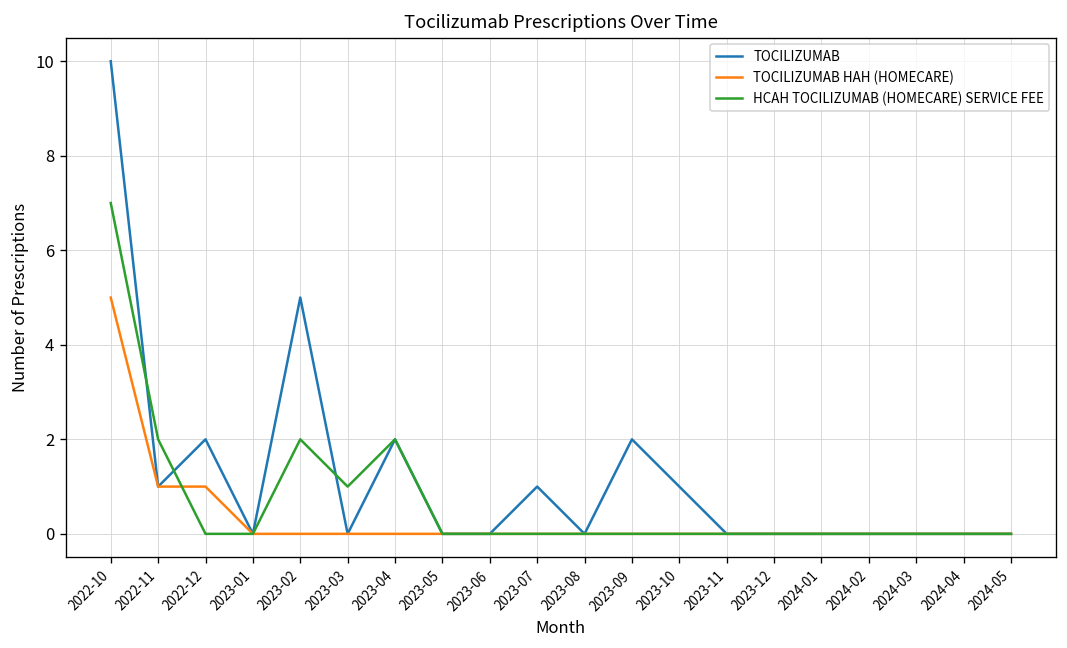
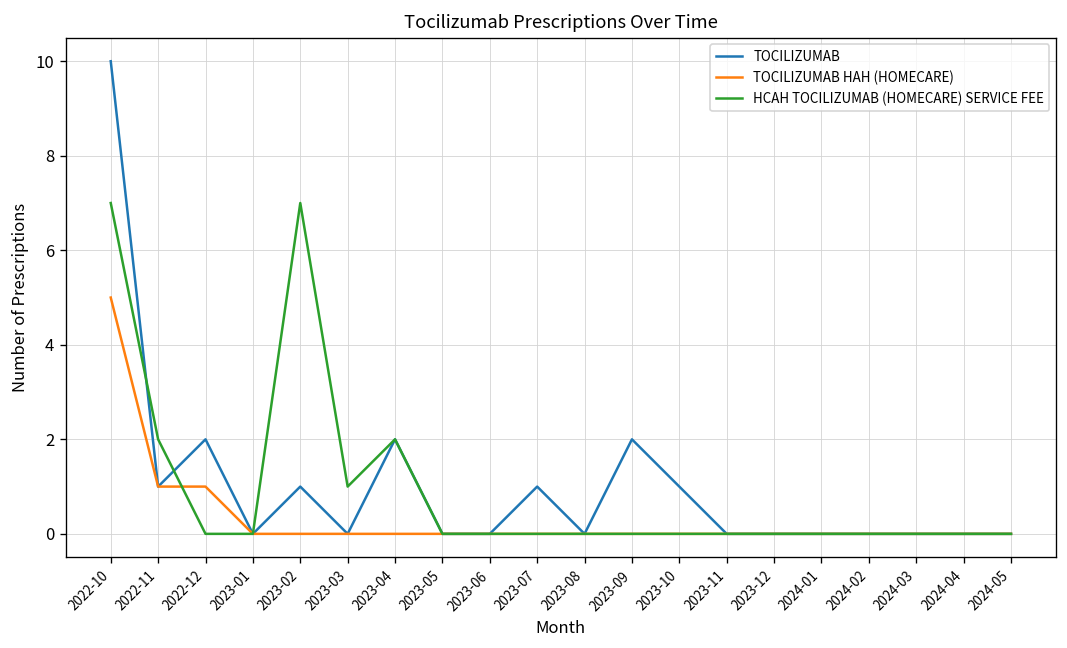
  {
    "TOCILIZUMAB": {
      "2022-10": 10,
      "2022-12": 2,
-     "2023-02": 5,
+     "2023-02": 1,
      "2023-07": 1,
      "2023-09": 2,
      "2023-10": 1
    },
    "TOCILIZUMAB HAH (HOMECARE)": {
      "2022-10": 5,
      "2022-12": 1,
      "2023-02": 0,
      "2023-04": 0
    },
    "HCAH TOCILIZUMAB (HOMECARE) SERVICE FEE": {
      "2022-10": 7,
      "2022-11": 2,
      "2022-12": 0,
-     "2023-02": 2,
+     "2023-02": 7,
      "2023-03": 1
    }
  }
